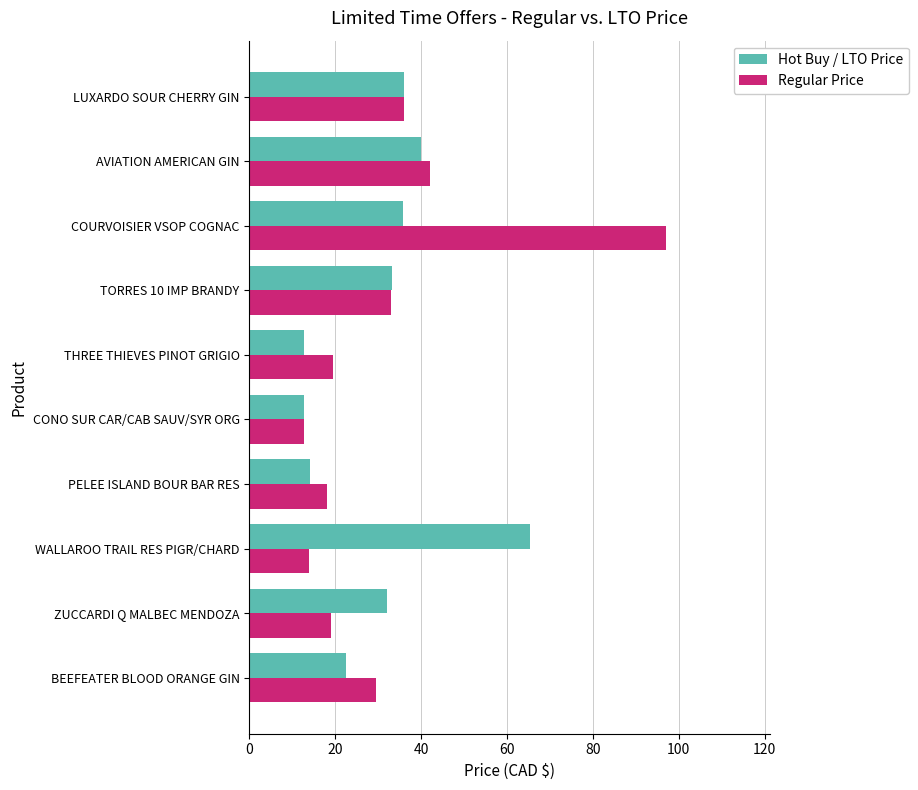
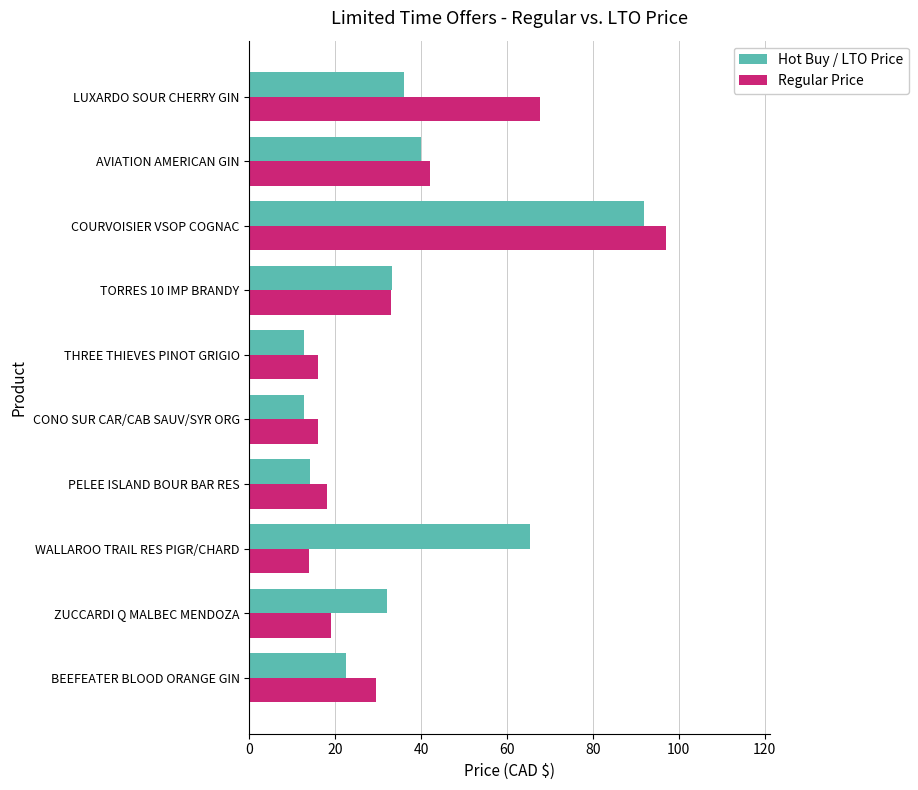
  {
    "Hot Buy / LTO Price": {
      "LUXARDO SOUR CHERRY GIN": 36,
      "AVIATION AMERICAN GIN": 40,
-     "COURVOISIER VSOP COGNAC": 36,
+     "COURVOISIER VSOP COGNAC": 92,
      "TORRES 10 IMP BRANDY": 33,
      "THREE THIEVES PINOT GRIGIO": 13,
      "CONO SUR CAR/CAB SAUV/SYR ORG": 13,
      "PELEE ISLAND BOUR BAR RES": 14,
      "WALLAROO TRAIL RES PIGR/CHARD": 65,
      "ZUCCARDI Q MALBEC MENDOZA": 32,
      "BEEFEATER BLOOD ORANGE GIN": 22
    },
    "Regular Price": {
-     "LUXARDO SOUR CHERRY GIN": 36,
+     "LUXARDO SOUR CHERRY GIN": 68,
      "AVIATION AMERICAN GIN": 42,
      "COURVOISIER VSOP COGNAC": 97,
      "TORRES 10 IMP BRANDY": 33,
-     "THREE THIEVES PINOT GRIGIO": 19,
-     "CONO SUR CAR/CAB SAUV/SYR ORG": 13,
+     "THREE THIEVES PINOT GRIGIO": 16,
+     "CONO SUR CAR/CAB SAUV/SYR ORG": 16,
      "PELEE ISLAND BOUR BAR RES": 18,
      "WALLAROO TRAIL RES PIGR/CHARD": 14,
      "ZUCCARDI Q MALBEC MENDOZA": 19,
      "BEEFEATER BLOOD ORANGE GIN": 29
    }
  }
